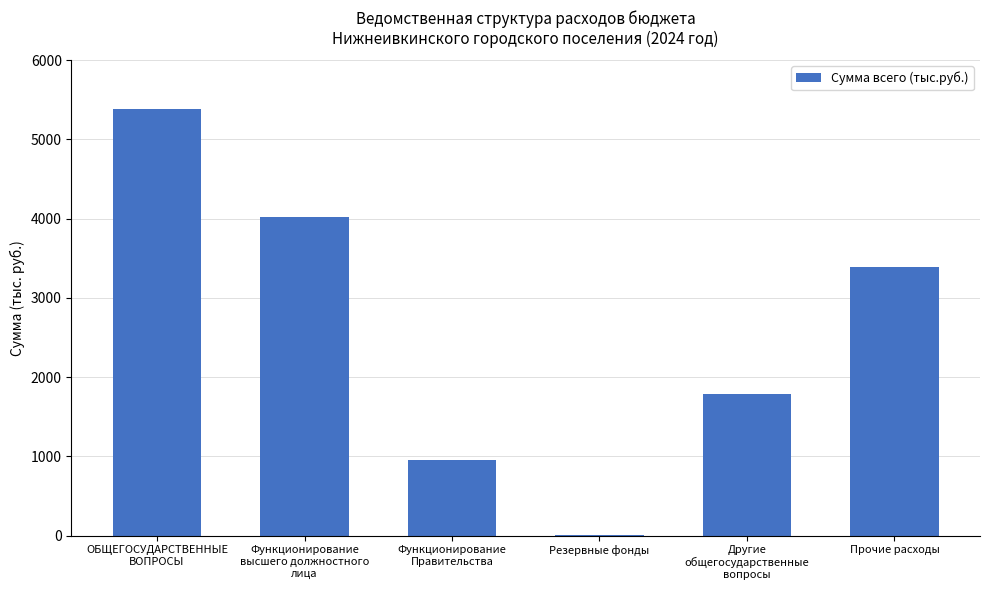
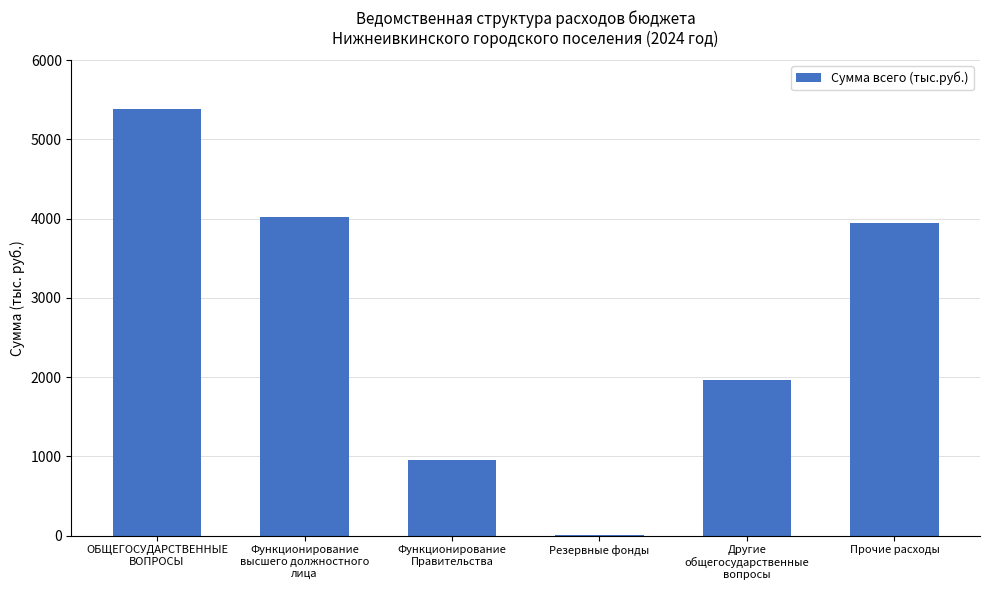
  {
    "ОБЩЕГОСУДАРСТВЕННЫЕ ВОПРОСЫ": 5400,
    "Функционирование высшего должностного лица": 4000,
    "Функционирование Правительства": 1000,
-   "Другие общегосударственные вопросы": 1800,
-   "Прочие расходы": 3400
+   "Другие общегосударственные вопросы": 2000,
+   "Прочие расходы": 3900
  }
